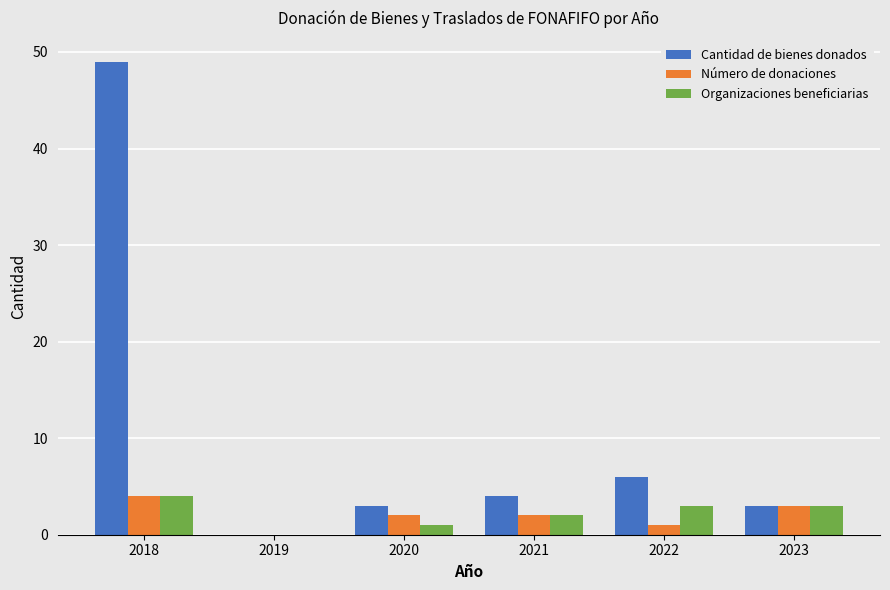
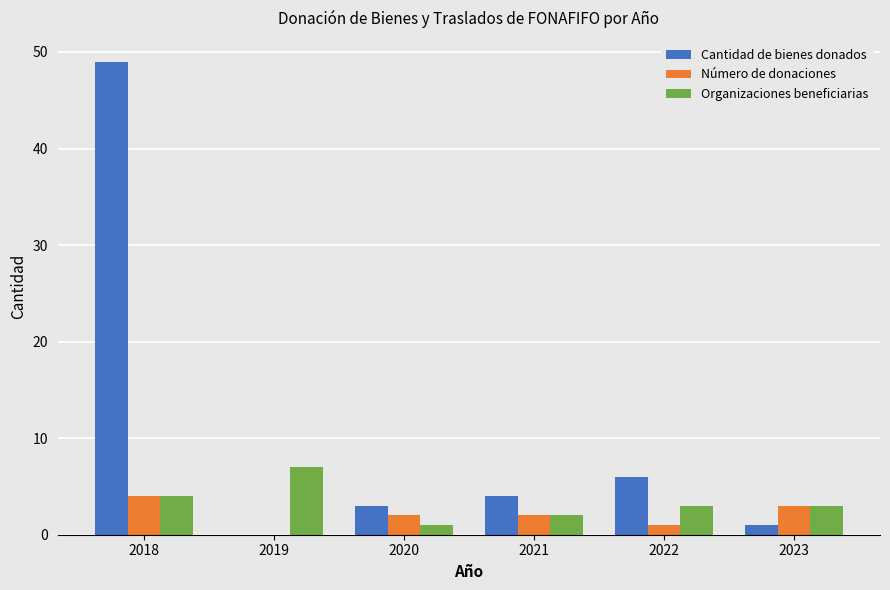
  {
    "Cantidad de bienes donados": {
      "2018": 49,
      "2019": 0,
      "2020": 3,
      "2021": 4,
      "2022": 6,
-     "2023": 3
+     "2023": 1
    },
    "Número de donaciones": {
      "2018": 4,
      "2019": 0,
      "2020": 2,
      "2021": 2,
      "2022": 1,
      "2023": 3
    },
    "Organizaciones beneficiarias": {
      "2018": 4,
-     "2019": 0,
+     "2019": 7,
      "2020": 1,
      "2021": 2,
      "2022": 3,
      "2023": 3
    }
  }
